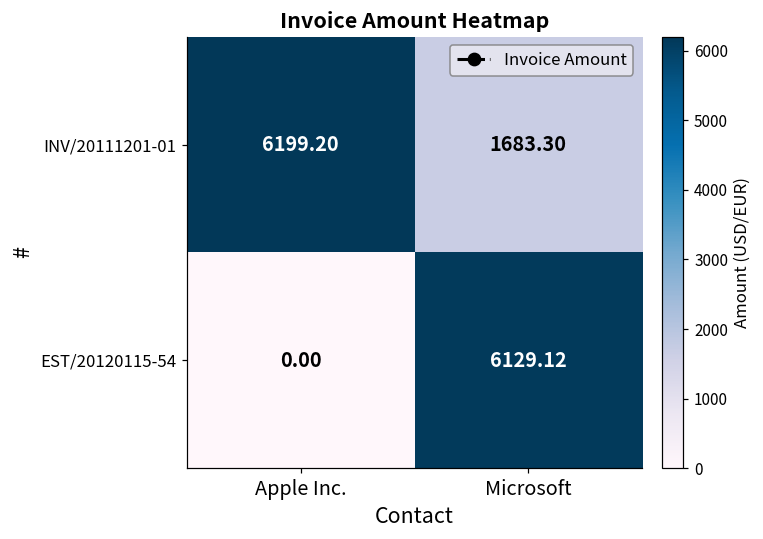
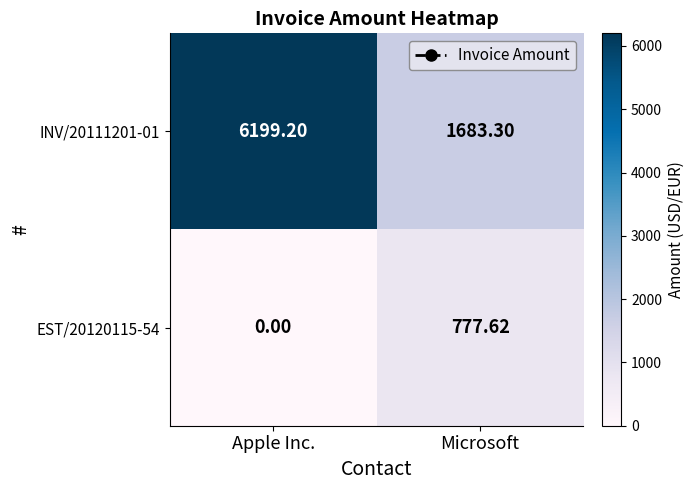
  {
    "INV/20111201-01": {
      "Apple Inc.": 6199.20,
      "Microsoft": 1683.30
    },
    "EST/20120115-54": {
      "Apple Inc.": 0.00,
-     "Microsoft": 6129.12
+     "Microsoft": 777.62
    }
  }
